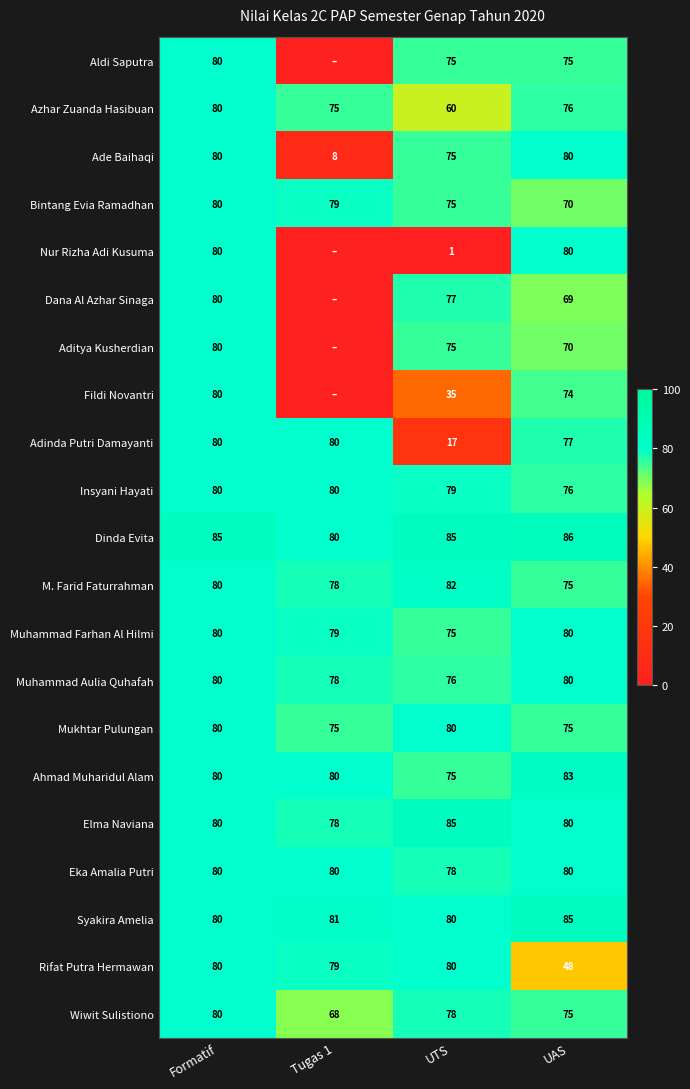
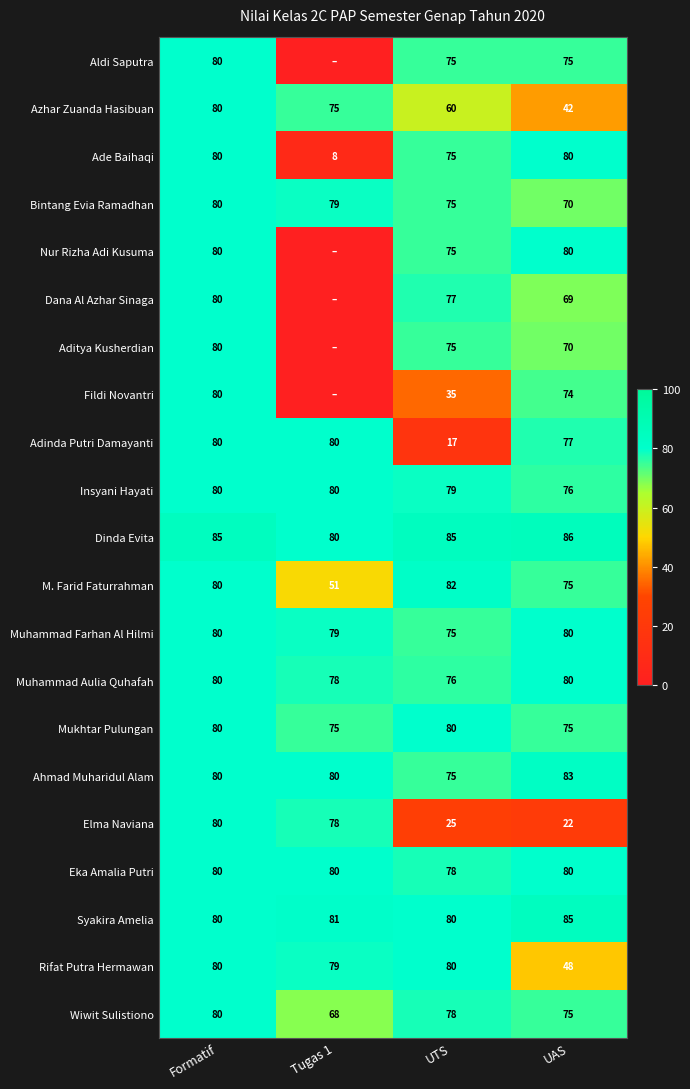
  {
    "Aldi Saputra": {
      "Formatif": 80,
      "UTS": 75,
      "UAS": 75
    },
    "Azhar Zuanda Hasibuan": {
      "Formatif": 80,
      "Tugas 1": 75,
      "UTS": 60,
-     "UAS": 76
+     "UAS": 42
    },
    "Ade Baihaqi": {
      "Formatif": 80,
      "Tugas 1": 8,
      "UTS": 75,
      "UAS": 80
    },
    "Bintang Evia Ramadhan": {
      "Formatif": 80,
      "Tugas 1": 79,
      "UTS": 75,
      "UAS": 70
    },
    "Nur Rizha Adi Kusuma": {
      "Formatif": 80,
-     "UTS": 1,
+     "UTS": 75,
      "UAS": 80
    },
    "Dana Al Azhar Sinaga": {
      "Formatif": 80,
      "UTS": 77,
      "UAS": 69
    },
    "Aditya Kusherdian": {
      "Formatif": 80,
      "UTS": 75,
      "UAS": 70
    },
    "Fildi Novantri": {
      "Formatif": 80,
      "UTS": 35,
      "UAS": 74
    },
    "Adinda Putri Damayanti": {
      "Formatif": 80,
      "Tugas 1": 80,
      "UTS": 17,
      "UAS": 77
    },
    "Insyani Hayati": {
      "Formatif": 80,
      "Tugas 1": 80,
      "UTS": 79,
      "UAS": 76
    },
    "Dinda Evita": {
      "Formatif": 85,
      "Tugas 1": 80,
      "UTS": 85,
      "UAS": 86
    },
    "M. Farid Faturrahman": {
      "Formatif": 80,
-     "Tugas 1": 78,
+     "Tugas 1": 51,
      "UTS": 82,
      "UAS": 75
    },
    "Muhammad Farhan Al Hilmi": {
      "Formatif": 80,
      "Tugas 1": 79,
      "UTS": 75,
      "UAS": 80
    },
    "Muhammad Aulia Quhafah": {
      "Formatif": 80,
      "Tugas 1": 78,
      "UTS": 76,
      "UAS": 80
    },
    "Mukhtar Pulungan": {
      "Formatif": 80,
      "Tugas 1": 75,
      "UTS": 80,
      "UAS": 75
    },
    "Ahmad Muharidul Alam": {
      "Formatif": 80,
      "Tugas 1": 80,
      "UTS": 75,
      "UAS": 83
    },
    "Elma Naviana": {
      "Formatif": 80,
      "Tugas 1": 78,
-     "UTS": 85,
-     "UAS": 80
+     "UTS": 25,
+     "UAS": 22
    },
    "Eka Amalia Putri": {
      "Formatif": 80,
      "Tugas 1": 80,
      "UTS": 78,
      "UAS": 80
    },
    "Syakira Amelia": {
      "Formatif": 80,
      "Tugas 1": 81,
      "UTS": 80,
      "UAS": 85
    },
    "Rifat Putra Hermawan": {
      "Formatif": 80,
      "Tugas 1": 79,
      "UTS": 80,
      "UAS": 48
    },
    "Wiwit Sulistiono": {
      "Formatif": 80,
      "Tugas 1": 68,
      "UTS": 78,
      "UAS": 75
    }
  }
